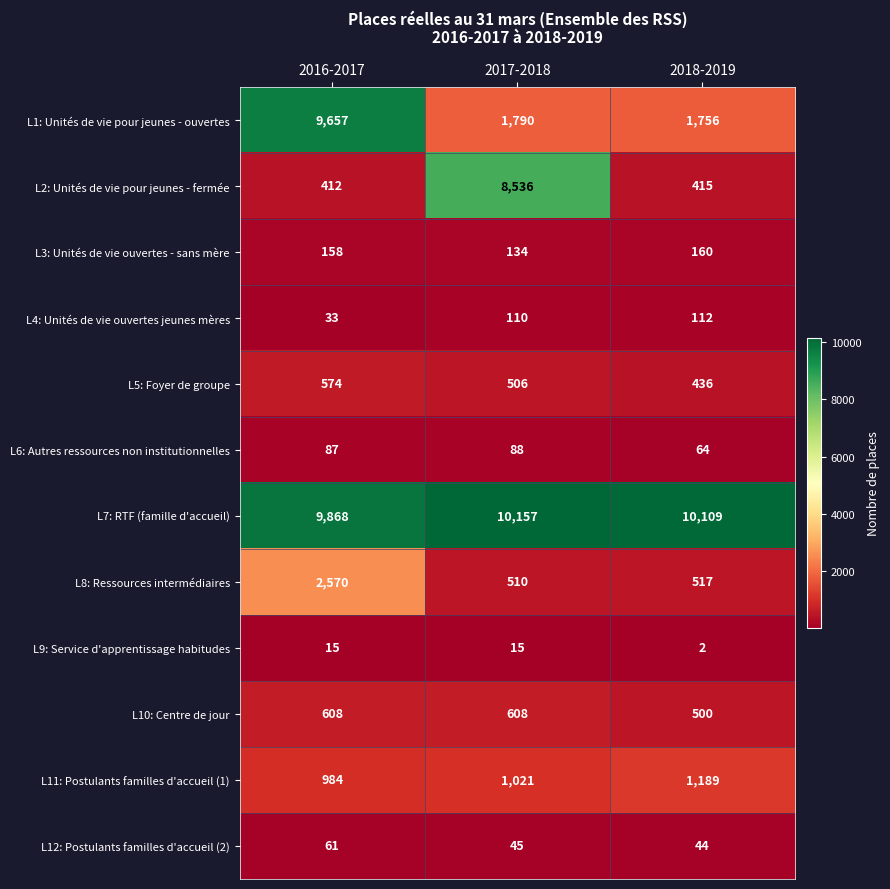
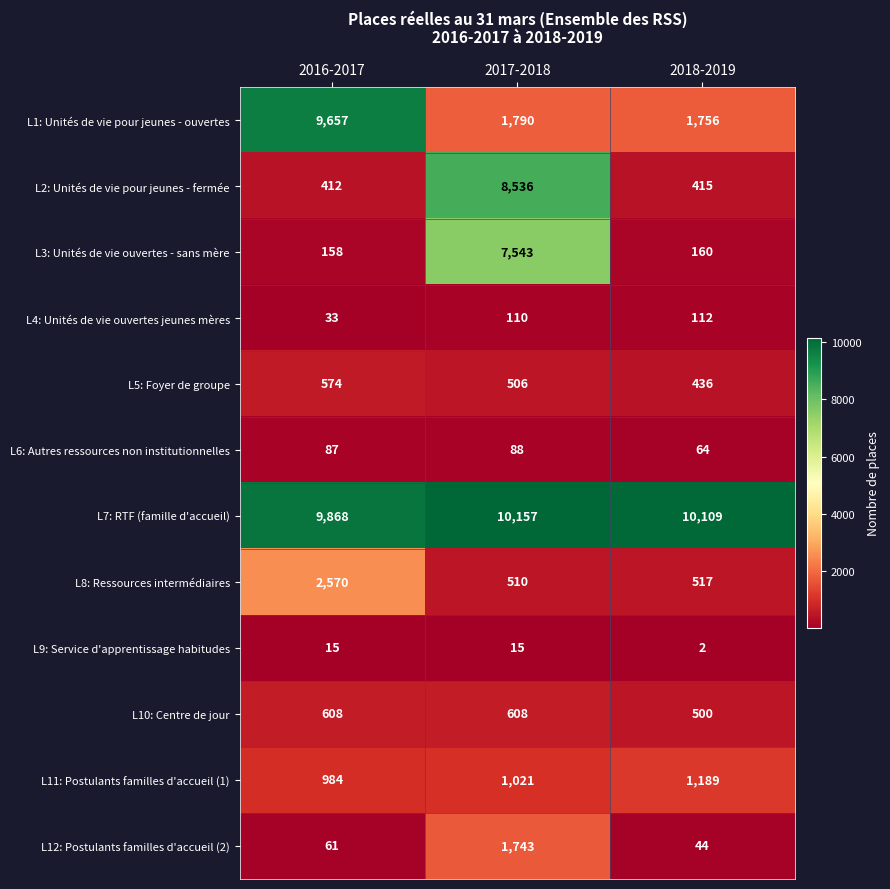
  {
    "L1: Unités de vie pour jeunes - ouvertes": {
      "2016-2017": "9,657",
      "2017-2018": "1,790",
      "2018-2019": "1,756"
    },
    "L2: Unités de vie pour jeunes - fermée": {
      "2016-2017": "412",
      "2017-2018": "8,536",
      "2018-2019": "415"
    },
    "L3: Unités de vie ouvertes - sans mère": {
      "2016-2017": "158",
-     "2017-2018": "134",
+     "2017-2018": "7,543",
      "2018-2019": "160"
    },
    "L4: Unités de vie ouvertes jeunes mères": {
      "2016-2017": "33",
      "2017-2018": "110",
      "2018-2019": "112"
    },
    "L5: Foyer de groupe": {
      "2016-2017": "574",
      "2017-2018": "506",
      "2018-2019": "436"
    },
    "L6: Autres ressources non institutionnelles": {
      "2016-2017": "87",
      "2017-2018": "88",
      "2018-2019": "64"
    },
    "L7: RTF (famille d'accueil)": {
      "2016-2017": "9,868",
      "2017-2018": "10,157",
      "2018-2019": "10,109"
    },
    "L8: Ressources intermédiaires": {
      "2016-2017": "2,570",
      "2017-2018": "510",
      "2018-2019": "517"
    },
    "L9: Service d'apprentissage habitudes": {
      "2016-2017": "15",
      "2017-2018": "15",
      "2018-2019": "2"
    },
    "L10: Centre de jour": {
      "2016-2017": "608",
      "2017-2018": "608",
      "2018-2019": "500"
    },
    "L11: Postulants familles d'accueil (1)": {
      "2016-2017": "984",
      "2017-2018": "1,021",
      "2018-2019": "1,189"
    },
    "L12: Postulants familles d'accueil (2)": {
      "2016-2017": "61",
-     "2017-2018": "45",
+     "2017-2018": "1,743",
      "2018-2019": "44"
    }
  }
